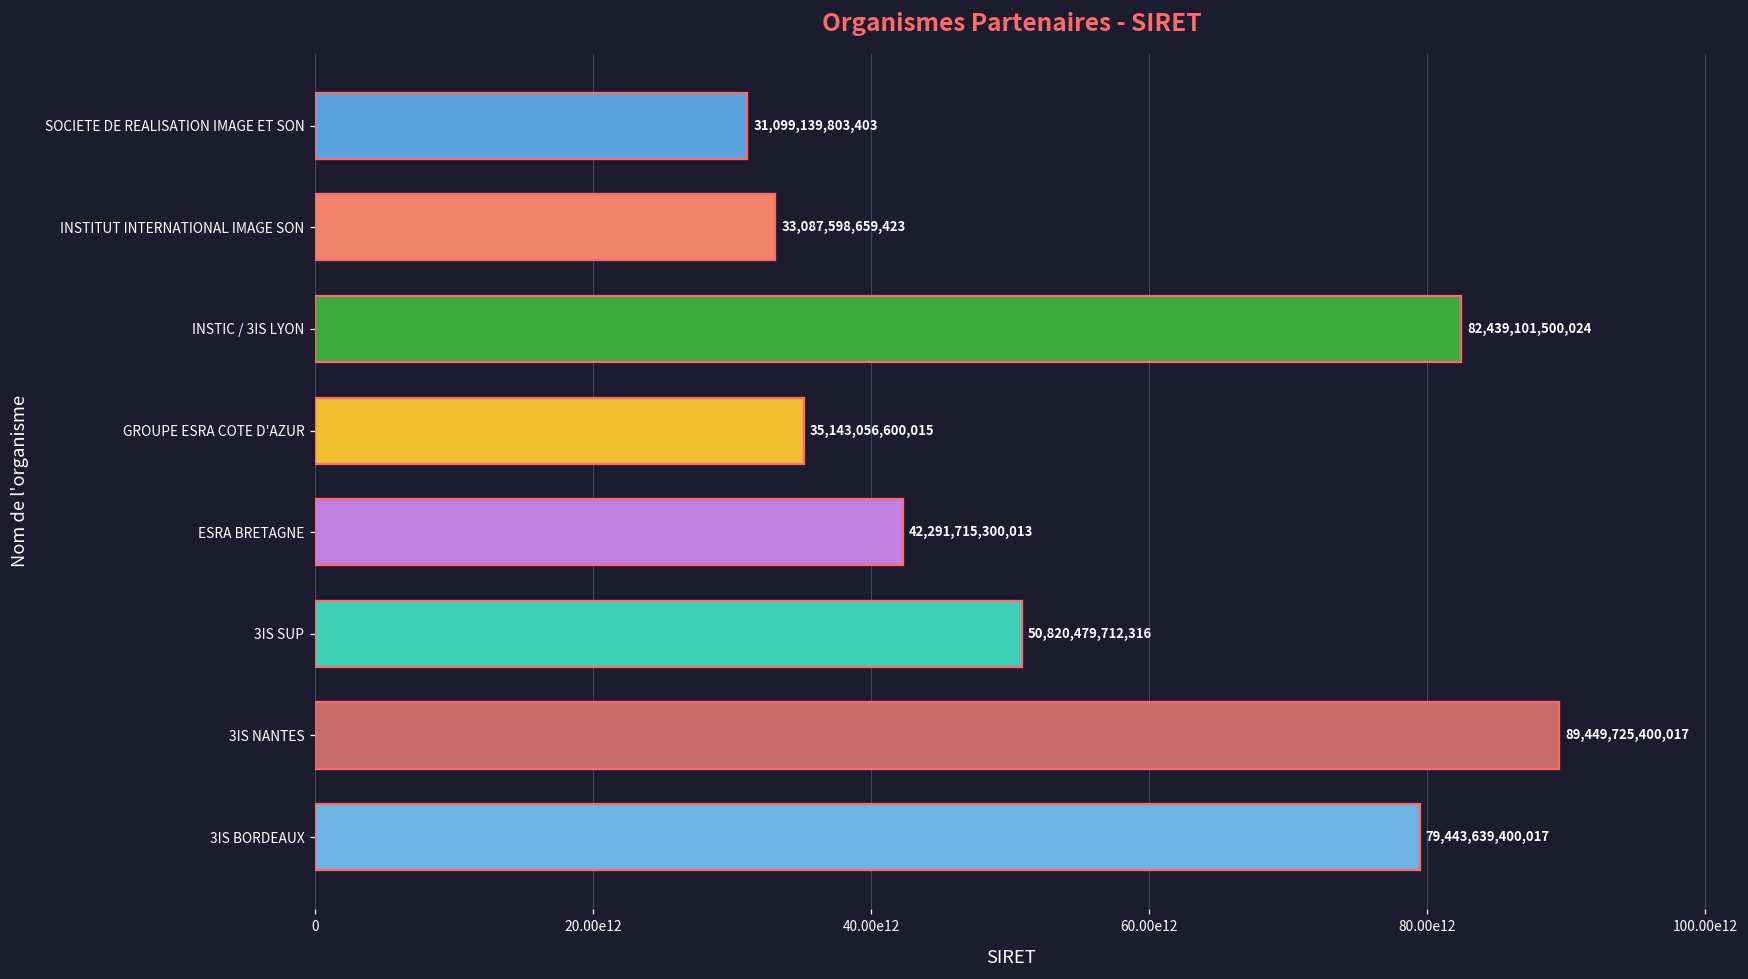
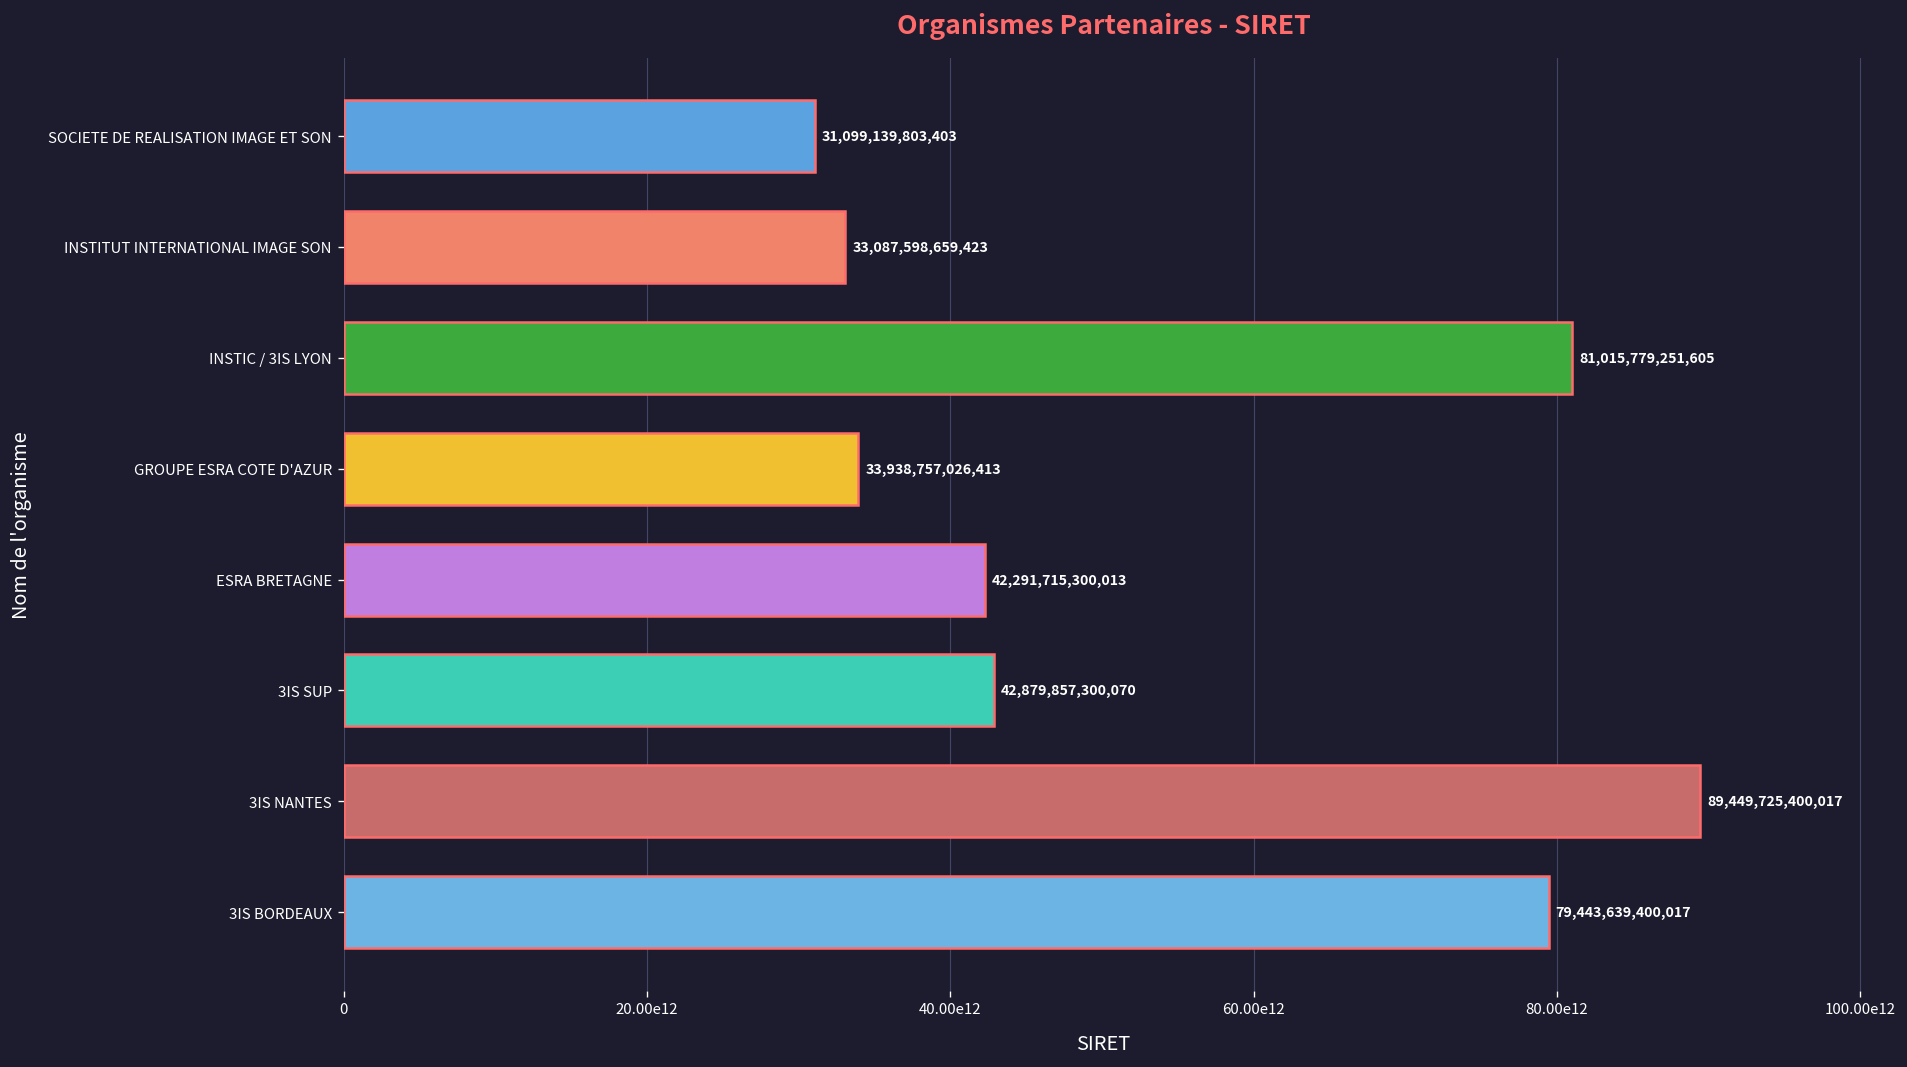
  {
    "SOCIETE DE REALISATION IMAGE ET SON": "31,099,139,803,403",
    "INSTITUT INTERNATIONAL IMAGE SON": "33,087,598,659,423",
-   "INSTIC / 3IS LYON": "82,439,101,500,024",
-   "GROUPE ESRA COTE D'AZUR": "35,143,056,600,015",
+   "INSTIC / 3IS LYON": "81,015,779,251,605",
+   "GROUPE ESRA COTE D'AZUR": "33,938,757,026,413",
    "ESRA BRETAGNE": "42,291,715,300,013",
-   "3IS SUP": "50,820,479,712,316",
+   "3IS SUP": "42,879,857,300,070",
    "3IS NANTES": "89,449,725,400,017",
    "3IS BORDEAUX": "79,443,639,400,017"
  }
